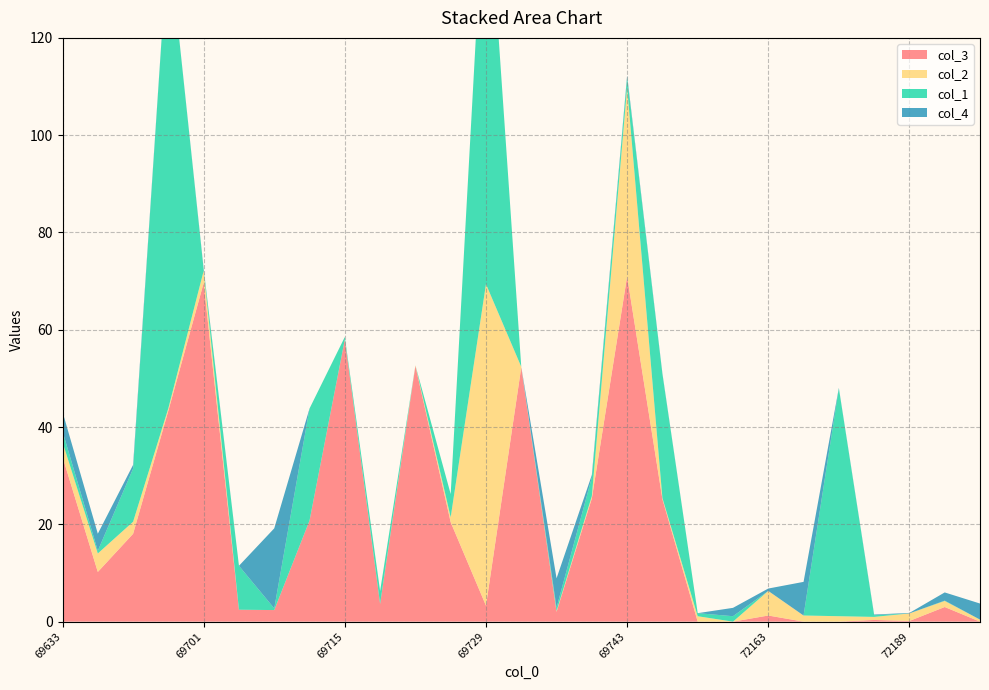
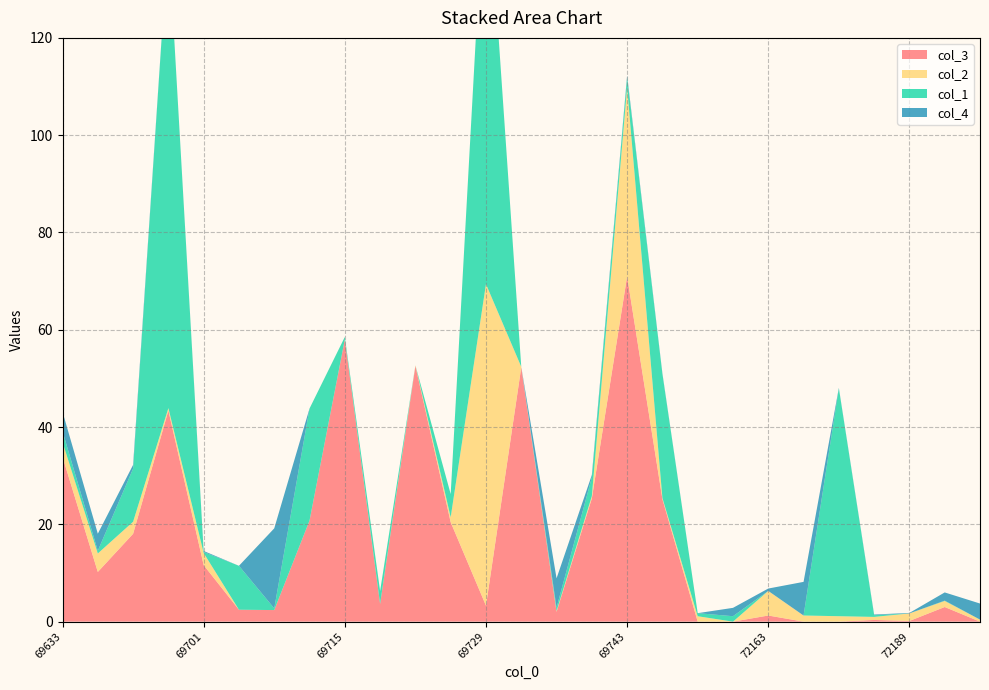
  {
    "col_3": {
      "69633": 34,
-     "69701": 70,
+     "69701": 12,
      "69729": 3,
      "69743": 71,
      "72163": 1
    },
    "col_2": {
      "69633": 3,
      "69729": 66,
      "69743": 39
    },
    "col_1": {
      "69633": 2
    },
    "col_4": {
      "69633": 4
    }
  }
